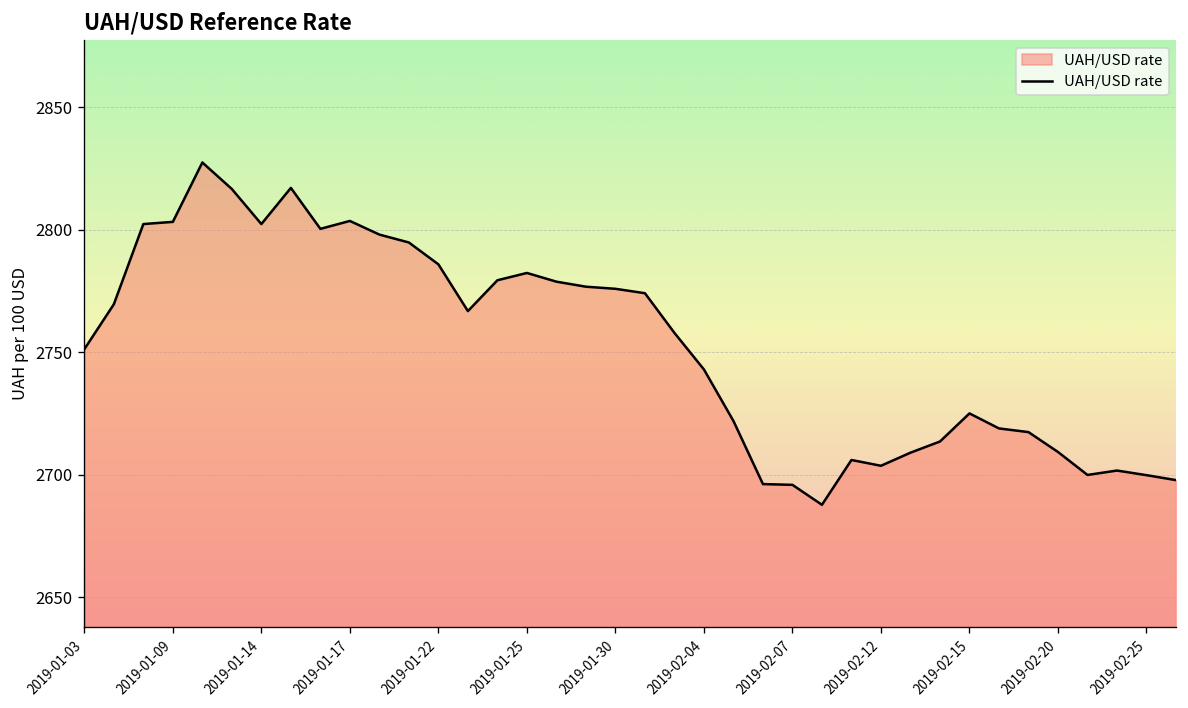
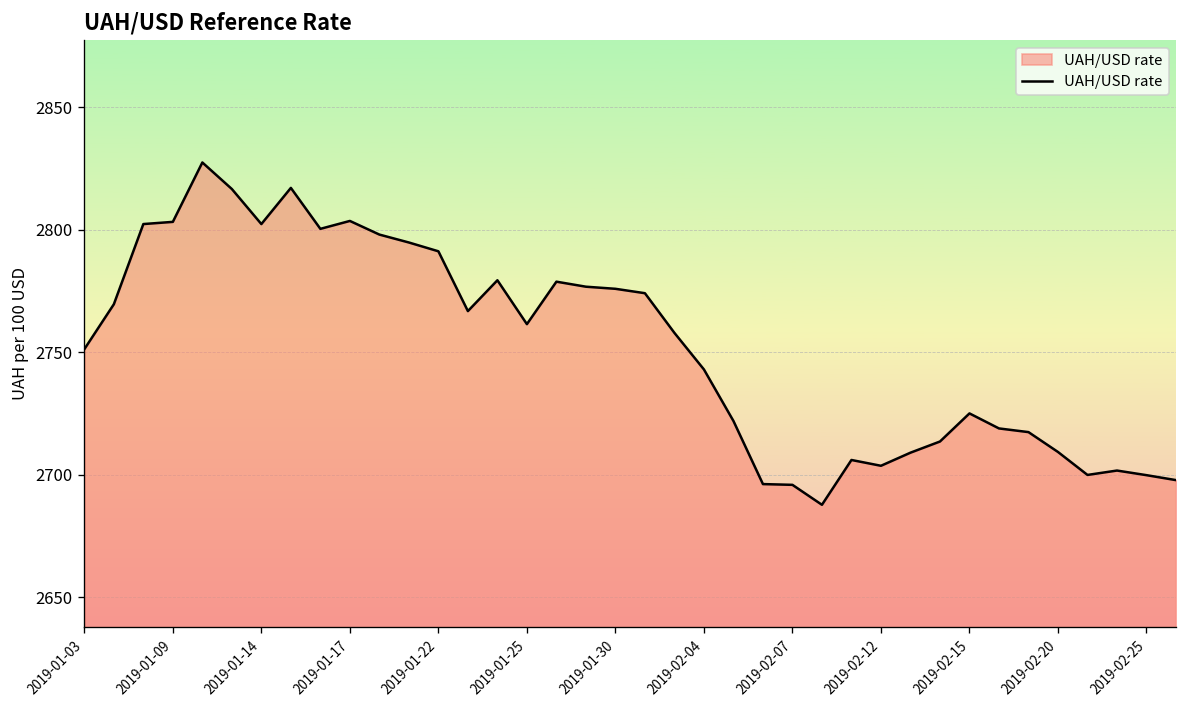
  {
    "2019-01-03": 2751,
    "2019-01-09": 2803,
    "2019-01-14": 2802,
    "2019-01-17": 2804,
-   "2019-01-22": 2786,
-   "2019-01-25": 2782,
+   "2019-01-22": 2791,
+   "2019-01-25": 2762,
    "2019-01-30": 2776,
    "2019-02-04": 2743,
    "2019-02-07": 2696,
    "2019-02-12": 2704,
    "2019-02-15": 2725,
    "2019-02-20": 2709,
    "2019-02-25": 2700
  }
